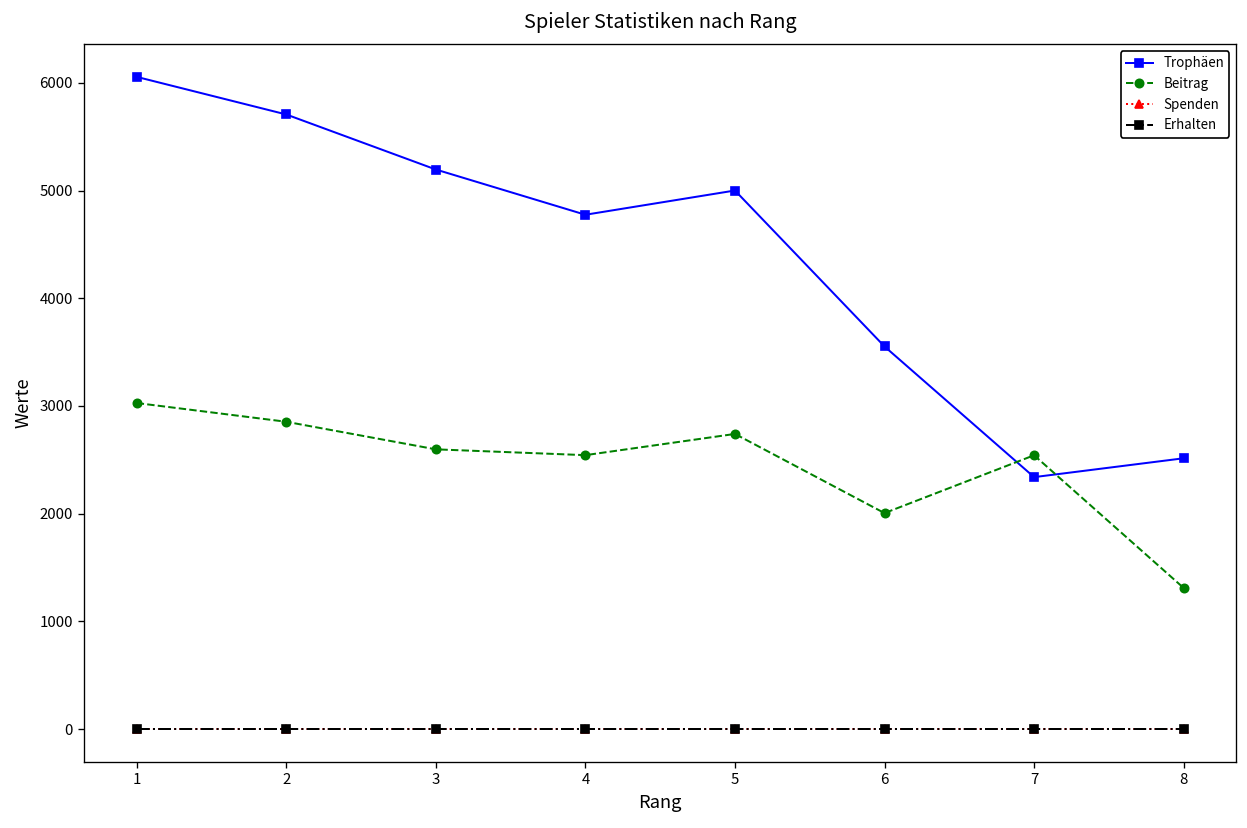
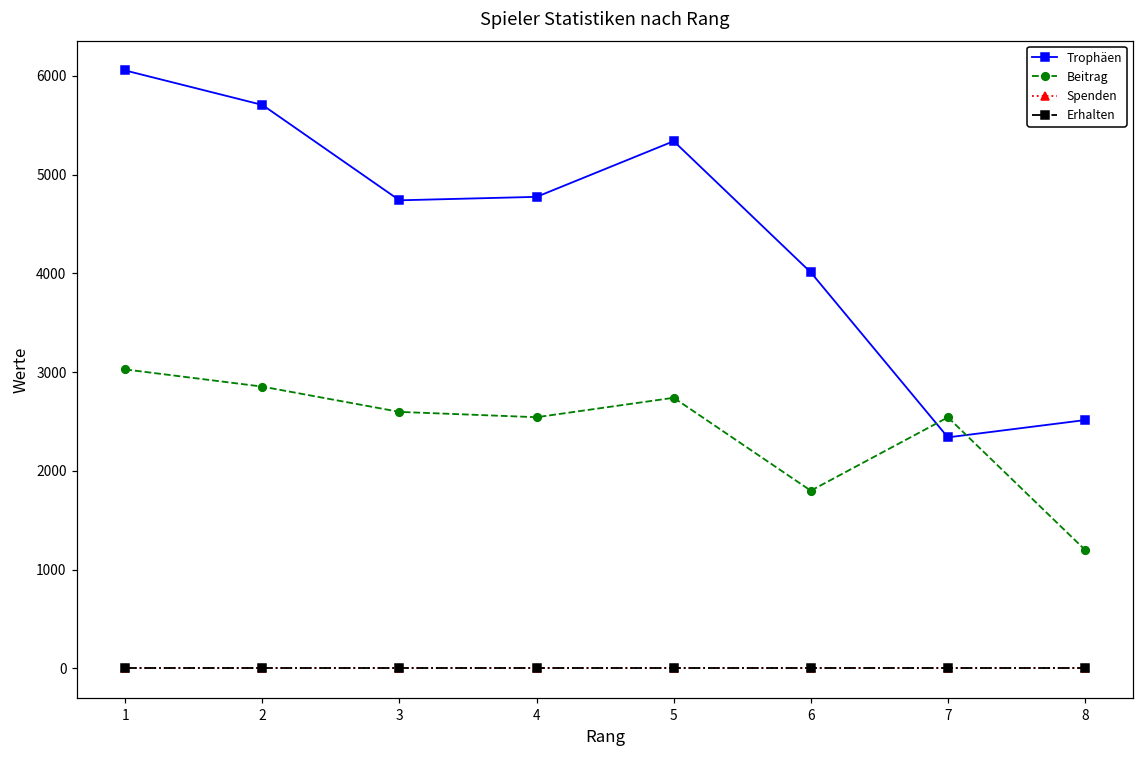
  {
    "Trophäen": {
      "1": 6100,
      "2": 5700,
-     "3": 5200,
+     "3": 4700,
      "4": 4800,
-     "5": 5000,
-     "6": 3600,
+     "5": 5300,
+     "6": 4000,
      "7": 2300,
      "8": 2500
    },
    "Beitrag": {
      "1": 3000,
      "2": 2900,
      "3": 2600,
      "4": 2500,
      "5": 2700,
-     "6": 2000,
+     "6": 1800,
      "7": 2500,
-     "8": 1300
+     "8": 1200
    },
    "Erhalten": {
      "1": 0,
      "2": 0,
      "3": 0,
      "4": 0,
      "5": 0,
      "6": 0,
      "7": 0,
      "8": 0
    }
  }
